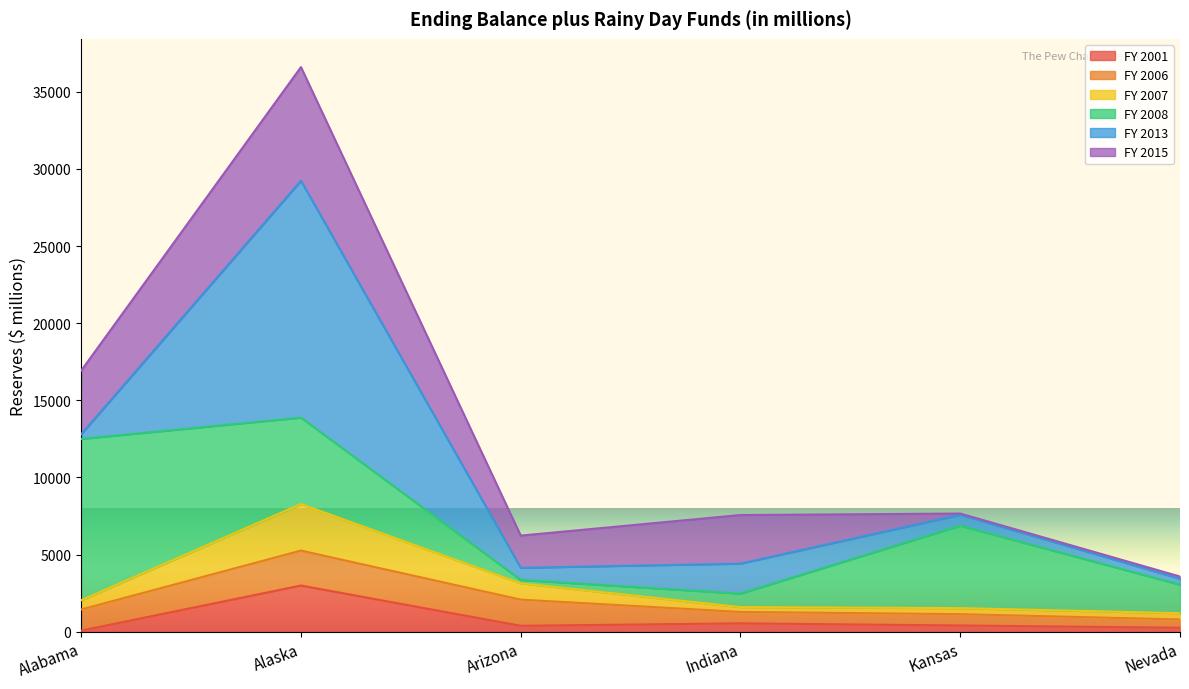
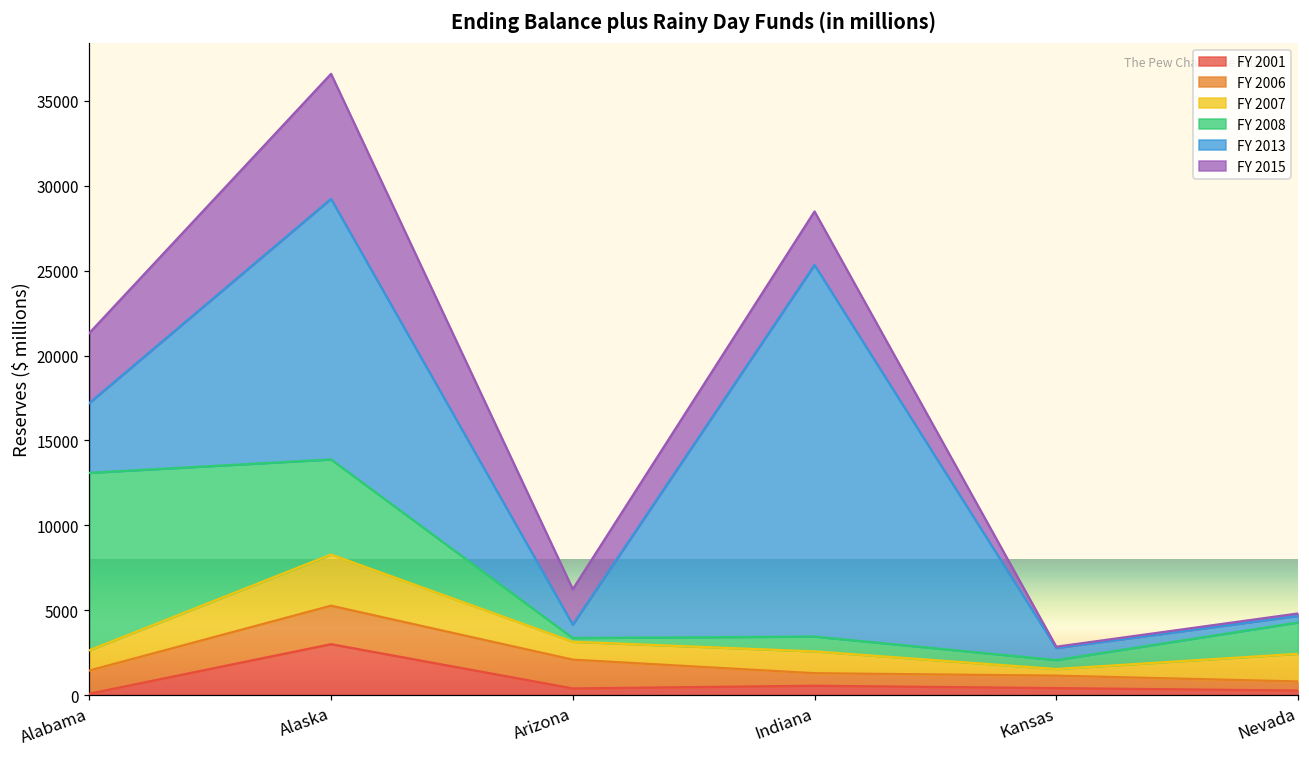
  {
    "FY 2007": {
-     "Alabama": 600,
+     "Alabama": 1200,
      "Alaska": 3000,
      "Arizona": 1100,
-     "Indiana": 300,
+     "Indiana": 1300,
      "Kansas": 400,
-     "Nevada": 400
+     "Nevada": 1600
    },
    "FY 2008": {
      "Alabama": 10500,
      "Alaska": 5600,
      "Arizona": 200,
      "Indiana": 900,
-     "Kansas": 5300,
+     "Kansas": 500,
      "Nevada": 1800
    },
    "FY 2013": {
-     "Alabama": 300,
+     "Alabama": 4100,
      "Alaska": 15400,
      "Arizona": 800,
-     "Indiana": 1900
+     "Indiana": 21900
    },
    "FY 2015": {
      "Alabama": 4100,
      "Alaska": 7400,
      "Arizona": 2100,
      "Indiana": 3200
    }
  }
